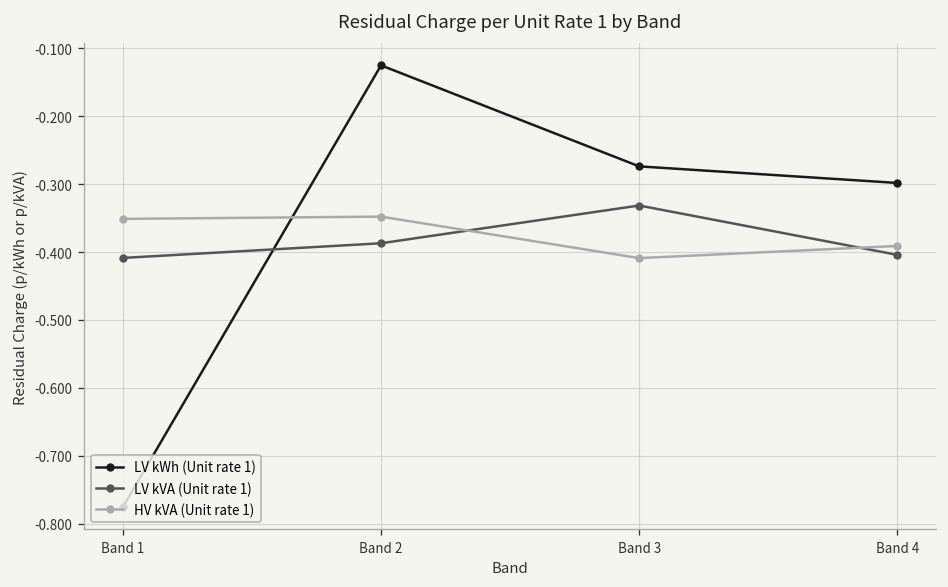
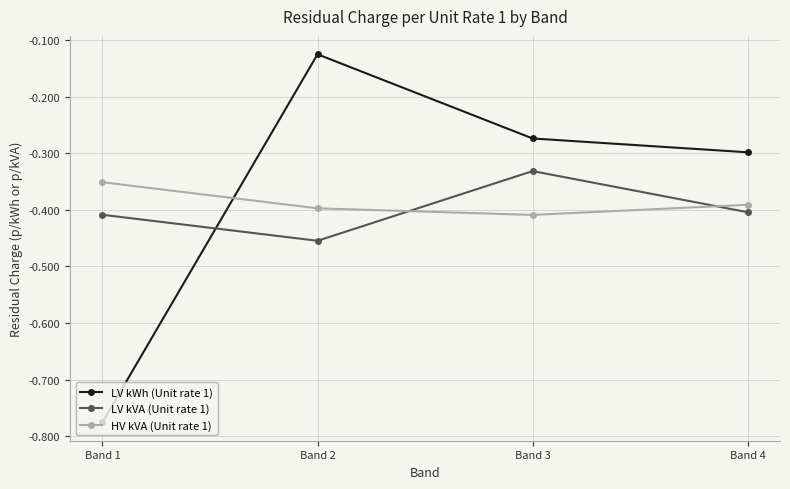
  {
    "LV kWh (Unit rate 1)": {
      "Band 2": -0.13,
      "Band 3": -0.27,
      "Band 4": -0.30
    },
    "LV kVA (Unit rate 1)": {
      "Band 1": -0.41,
-     "Band 2": -0.39,
+     "Band 2": -0.45,
      "Band 3": -0.33,
      "Band 4": -0.40
    },
    "HV kVA (Unit rate 1)": {
      "Band 1": -0.35,
-     "Band 2": -0.35,
+     "Band 2": -0.40,
      "Band 3": -0.41,
      "Band 4": -0.39
    }
  }
